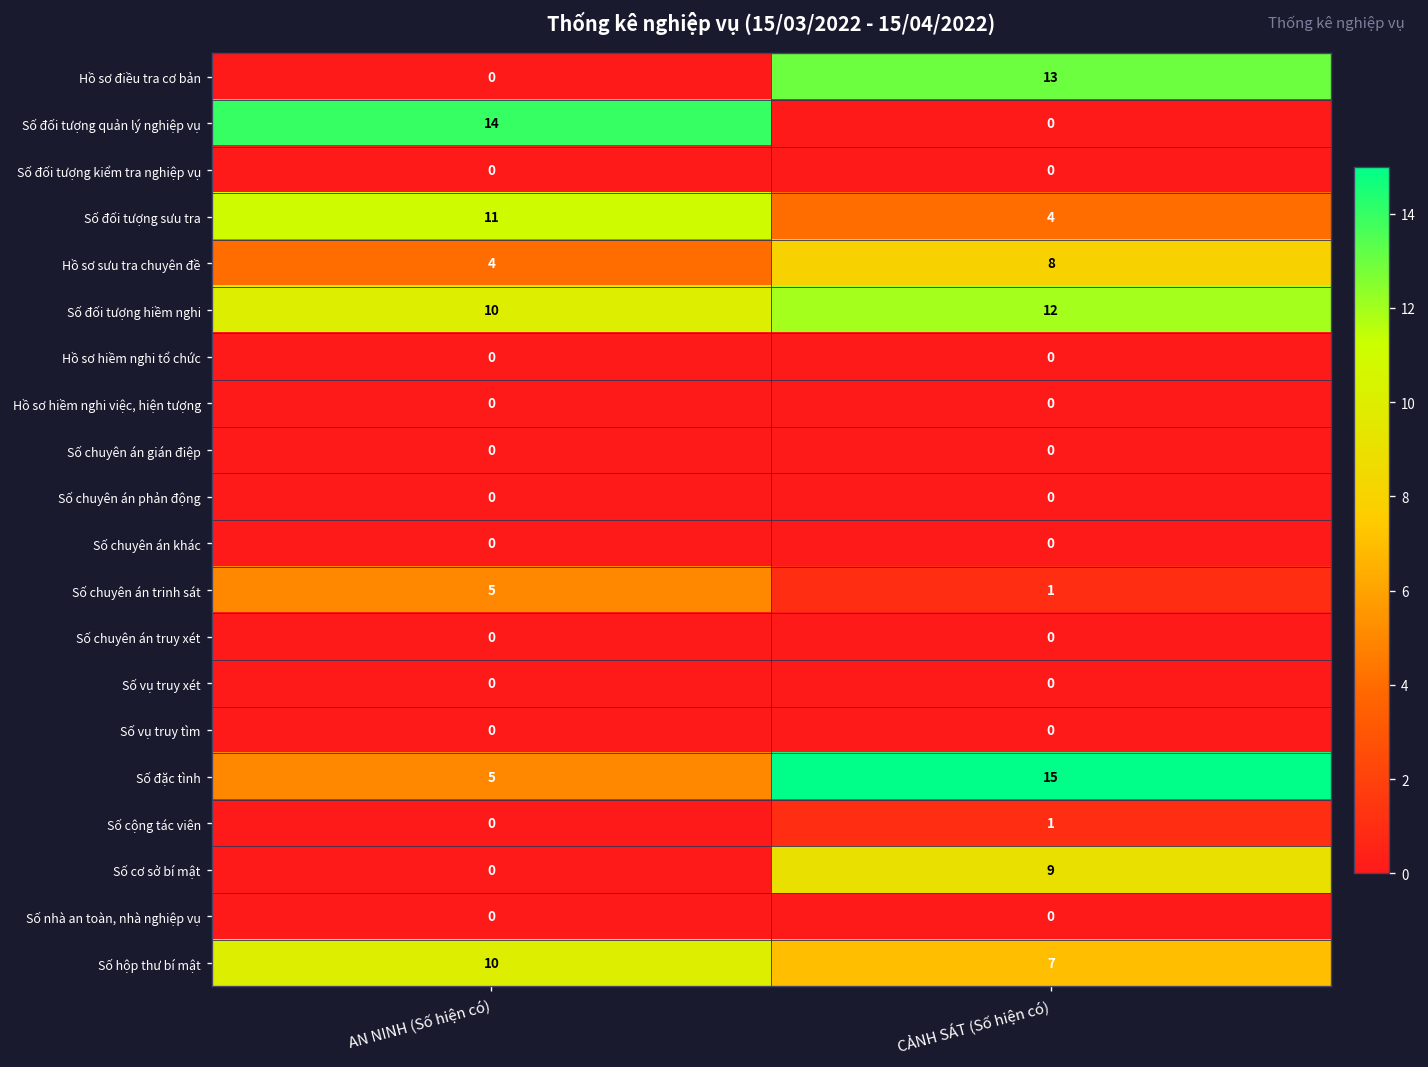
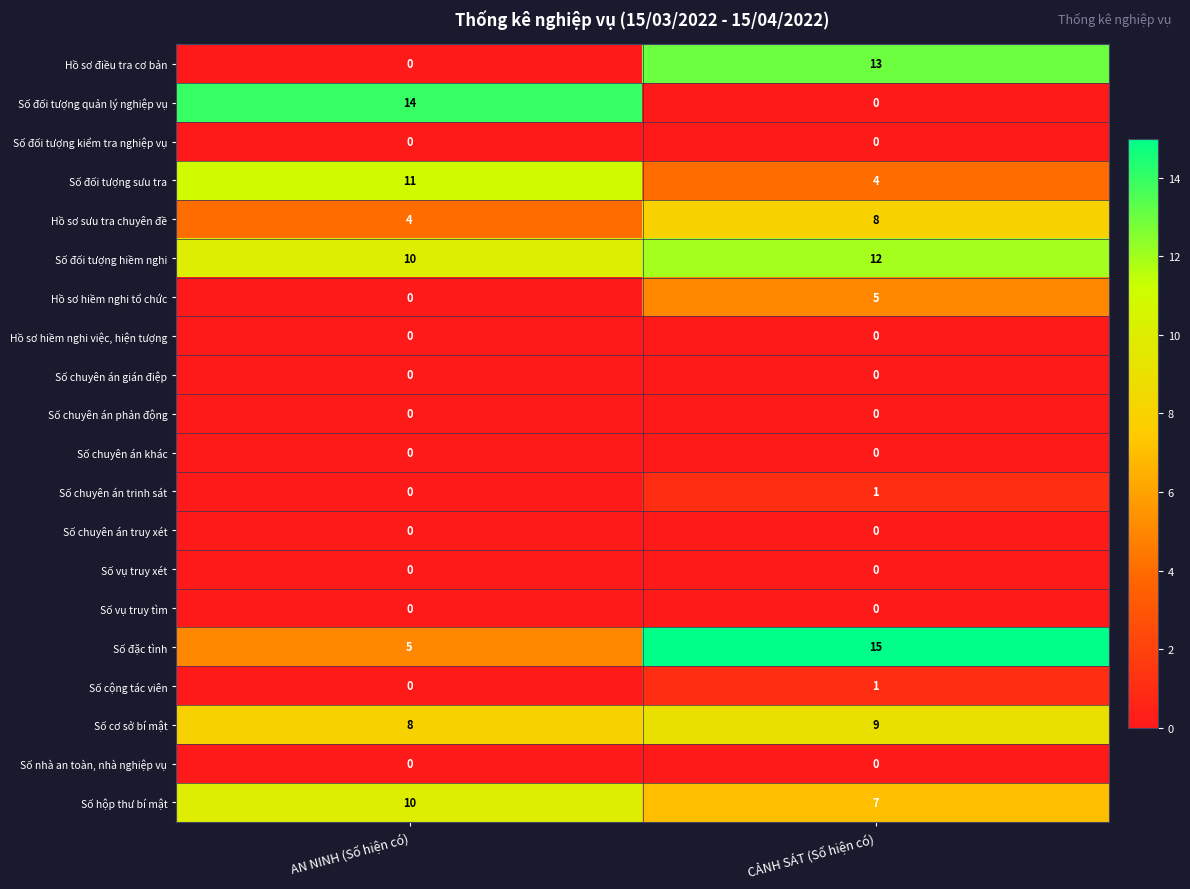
  {
    "Hồ sơ điều tra cơ bản": {
      "AN NINH (Số hiện có)": 0,
      "CẢNH SÁT (Số hiện có)": 13
    },
    "Số đối tượng quản lý nghiệp vụ": {
      "AN NINH (Số hiện có)": 14,
      "CẢNH SÁT (Số hiện có)": 0
    },
    "Số đối tượng kiểm tra nghiệp vụ": {
      "AN NINH (Số hiện có)": 0,
      "CẢNH SÁT (Số hiện có)": 0
    },
    "Số đối tượng sưu tra": {
      "AN NINH (Số hiện có)": 11,
      "CẢNH SÁT (Số hiện có)": 4
    },
    "Hồ sơ sưu tra chuyên đề": {
      "AN NINH (Số hiện có)": 4,
      "CẢNH SÁT (Số hiện có)": 8
    },
    "Số đối tượng hiềm nghi": {
      "AN NINH (Số hiện có)": 10,
      "CẢNH SÁT (Số hiện có)": 12
    },
    "Hồ sơ hiềm nghi tổ chức": {
      "AN NINH (Số hiện có)": 0,
-     "CẢNH SÁT (Số hiện có)": 0
+     "CẢNH SÁT (Số hiện có)": 5
    },
    "Hồ sơ hiềm nghi việc, hiện tượng": {
      "AN NINH (Số hiện có)": 0,
      "CẢNH SÁT (Số hiện có)": 0
    },
    "Số chuyên án gián điệp": {
      "AN NINH (Số hiện có)": 0,
      "CẢNH SÁT (Số hiện có)": 0
    },
    "Số chuyên án phản động": {
      "AN NINH (Số hiện có)": 0,
      "CẢNH SÁT (Số hiện có)": 0
    },
    "Số chuyên án khác": {
      "AN NINH (Số hiện có)": 0,
      "CẢNH SÁT (Số hiện có)": 0
    },
    "Số chuyên án trinh sát": {
-     "AN NINH (Số hiện có)": 5,
+     "AN NINH (Số hiện có)": 0,
      "CẢNH SÁT (Số hiện có)": 1
    },
    "Số chuyên án truy xét": {
      "AN NINH (Số hiện có)": 0,
      "CẢNH SÁT (Số hiện có)": 0
    },
    "Số vụ truy xét": {
      "AN NINH (Số hiện có)": 0,
      "CẢNH SÁT (Số hiện có)": 0
    },
    "Số vụ truy tìm": {
      "AN NINH (Số hiện có)": 0,
      "CẢNH SÁT (Số hiện có)": 0
    },
    "Số đặc tình": {
      "AN NINH (Số hiện có)": 5,
      "CẢNH SÁT (Số hiện có)": 15
    },
    "Số cộng tác viên": {
      "AN NINH (Số hiện có)": 0,
      "CẢNH SÁT (Số hiện có)": 1
    },
    "Số cơ sở bí mật": {
-     "AN NINH (Số hiện có)": 0,
+     "AN NINH (Số hiện có)": 8,
      "CẢNH SÁT (Số hiện có)": 9
    },
    "Số nhà an toàn, nhà nghiệp vụ": {
      "AN NINH (Số hiện có)": 0,
      "CẢNH SÁT (Số hiện có)": 0
    },
    "Số hộp thư bí mật": {
      "AN NINH (Số hiện có)": 10,
      "CẢNH SÁT (Số hiện có)": 7
    }
  }
